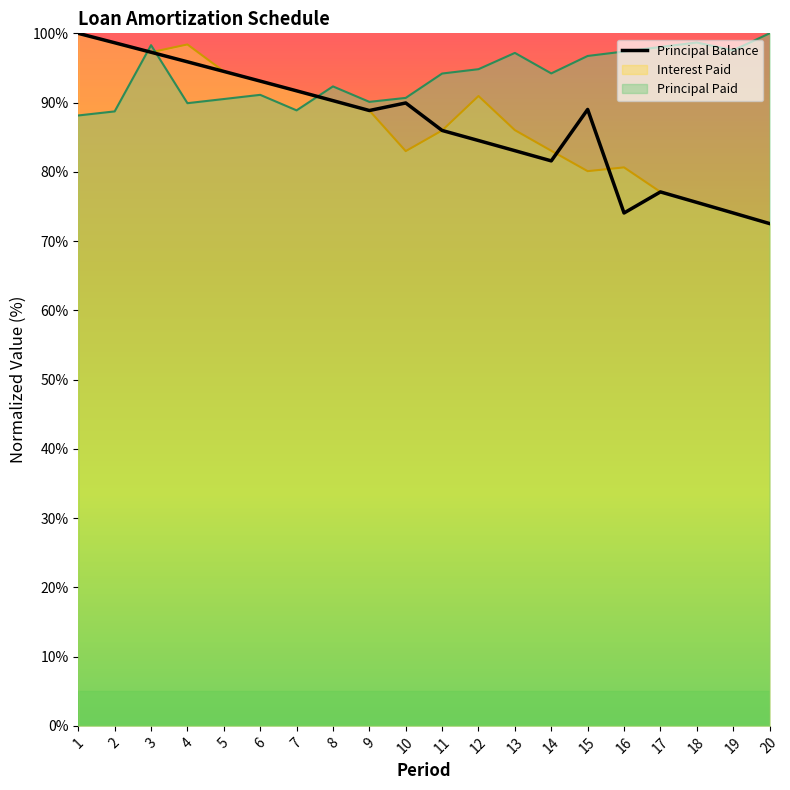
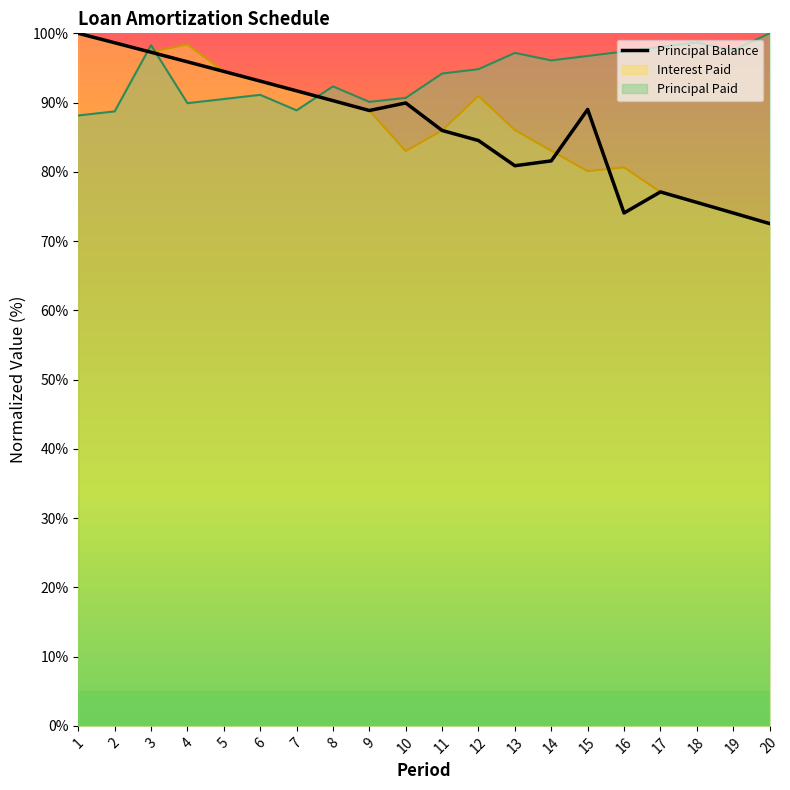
  {
    "Principal Balance": {
      "4": "96%",
      "10": "90%",
      "12": "85%",
-     "13": "83%",
+     "13": "81%",
      "14": "82%",
      "15": "89%",
      "16": "74%"
    },
    "Interest Paid": {
      "4": "98%",
      "10": "83%",
      "12": "91%",
      "13": "86%",
      "14": "83%",
      "15": "80%",
      "16": "81%"
    },
    "Principal Paid": {
      "1": "88%",
      "2": "89%",
      "3": "98%",
      "4": "90%",
      "5": "91%",
      "6": "91%",
      "7": "89%",
      "8": "92%",
      "9": "90%",
      "10": "91%",
      "11": "94%",
      "12": "95%",
      "13": "97%",
-     "14": "94%",
+     "14": "96%",
      "15": "97%",
      "20": "100%"
    }
  }
